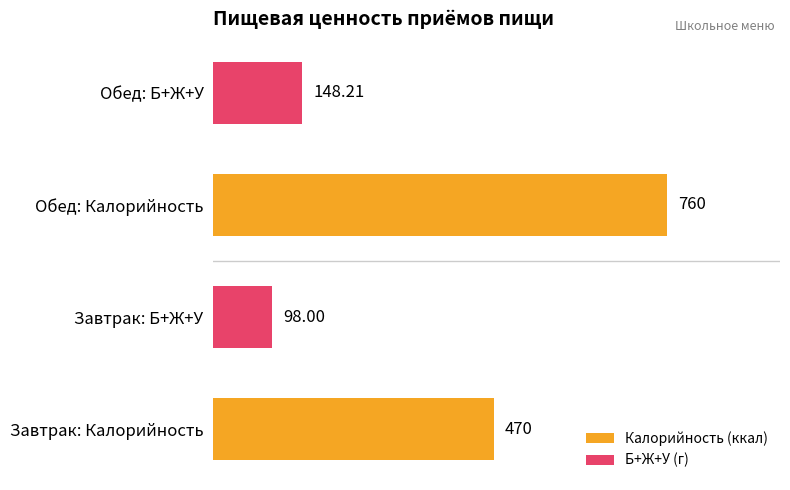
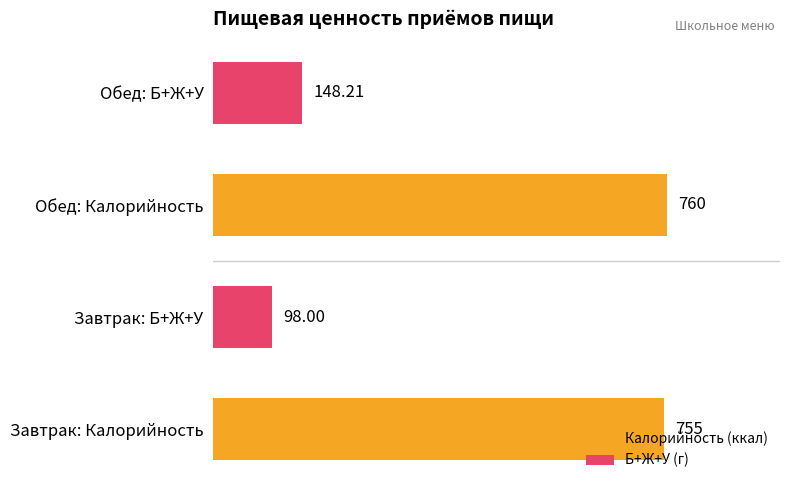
  {
    "Калорийность (ккал)": {
      "Обед: Калорийность": 760,
-     "Завтрак: Калорийность": 470
+     "Завтрак: Калорийность": 755
    },
    "Б+Ж+У (г)": {
      "Обед: Б+Ж+У": 148.21,
      "Завтрак: Б+Ж+У": 98.00
    }
  }
